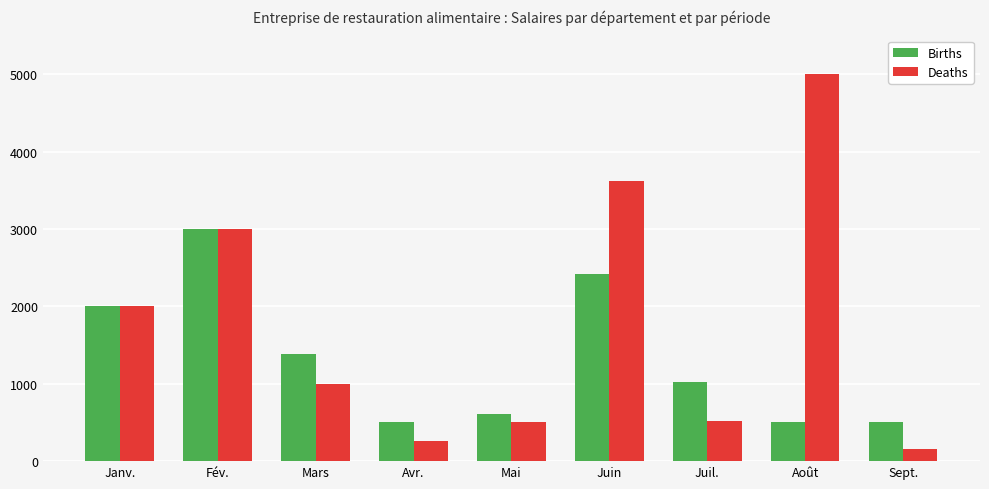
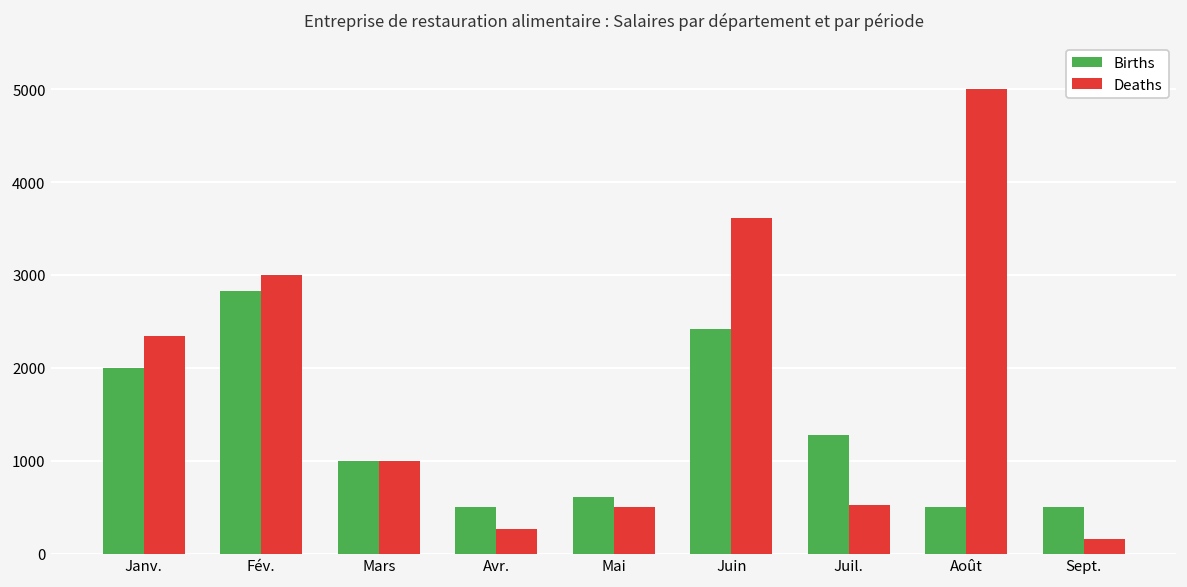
  {
    "Births": {
      "Janv.": 2000,
-     "Fév.": 3000,
-     "Mars": 1400,
+     "Fév.": 2800,
+     "Mars": 1000,
      "Avr.": 500,
      "Mai": 600,
      "Juin": 2400,
-     "Juil.": 1000,
+     "Juil.": 1300,
      "Août": 500,
      "Sept.": 500
    },
    "Deaths": {
-     "Janv.": 2000,
+     "Janv.": 2300,
      "Fév.": 3000,
      "Mars": 1000,
      "Avr.": 300,
      "Mai": 500,
      "Juin": 3600,
      "Juil.": 500,
      "Août": 5000,
      "Sept.": 200
    }
  }
